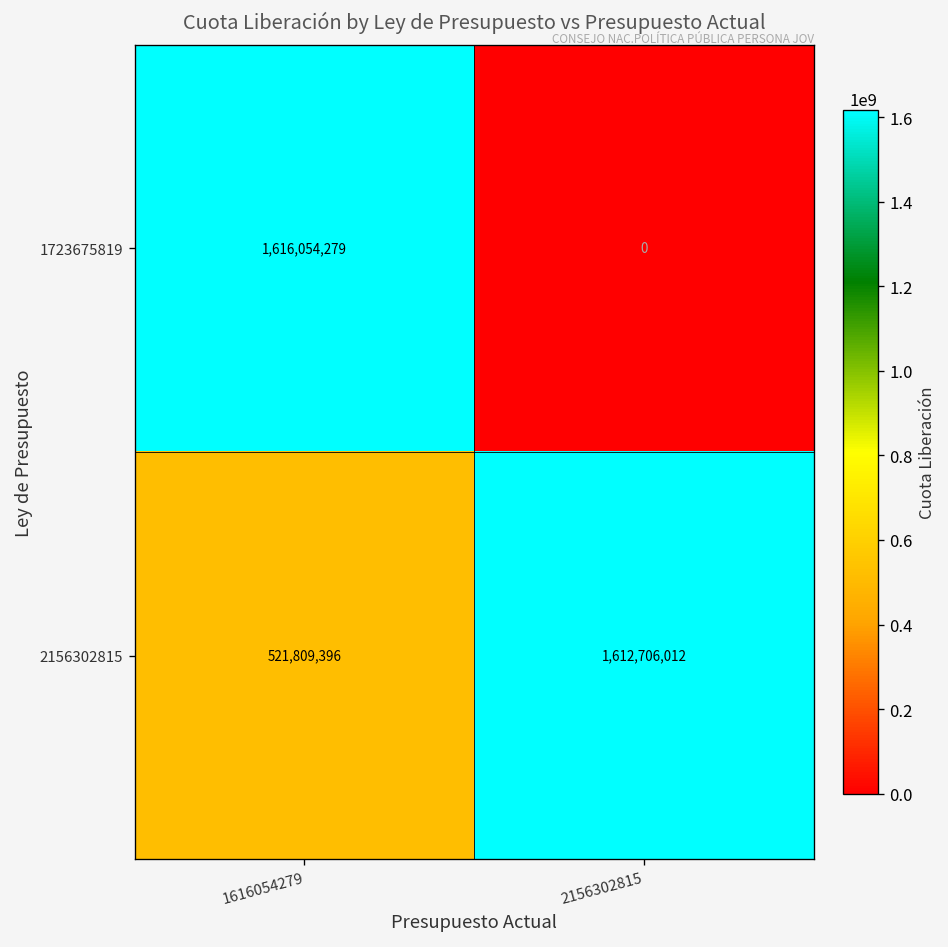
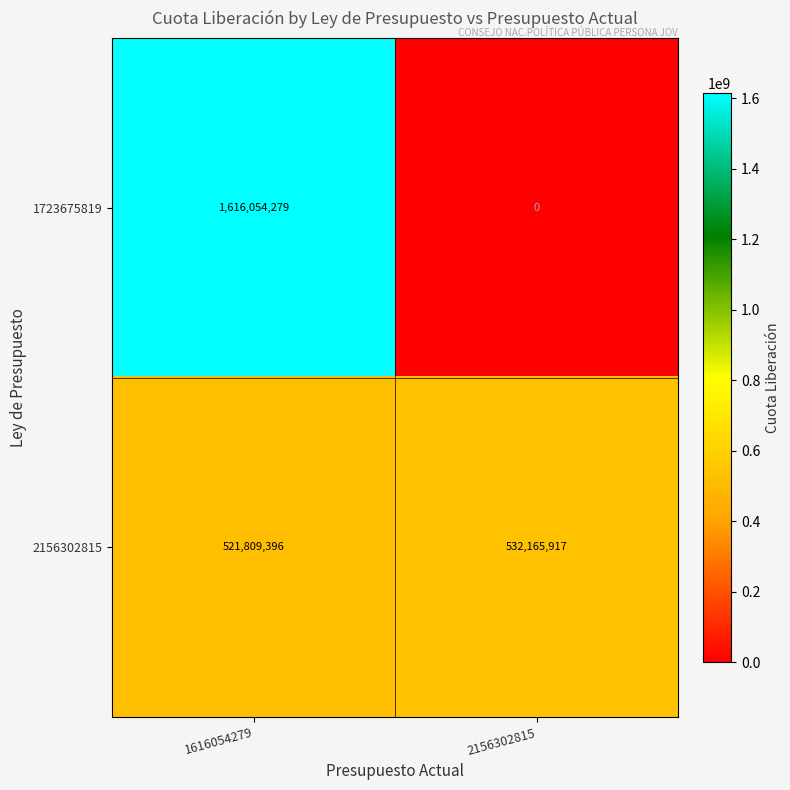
  {
    "1723675819": {
      "1616054279": "1,616,054,279",
      "2156302815": "0"
    },
    "2156302815": {
      "1616054279": "521,809,396",
-     "2156302815": "1,612,706,012"
+     "2156302815": "532,165,917"
    }
  }
